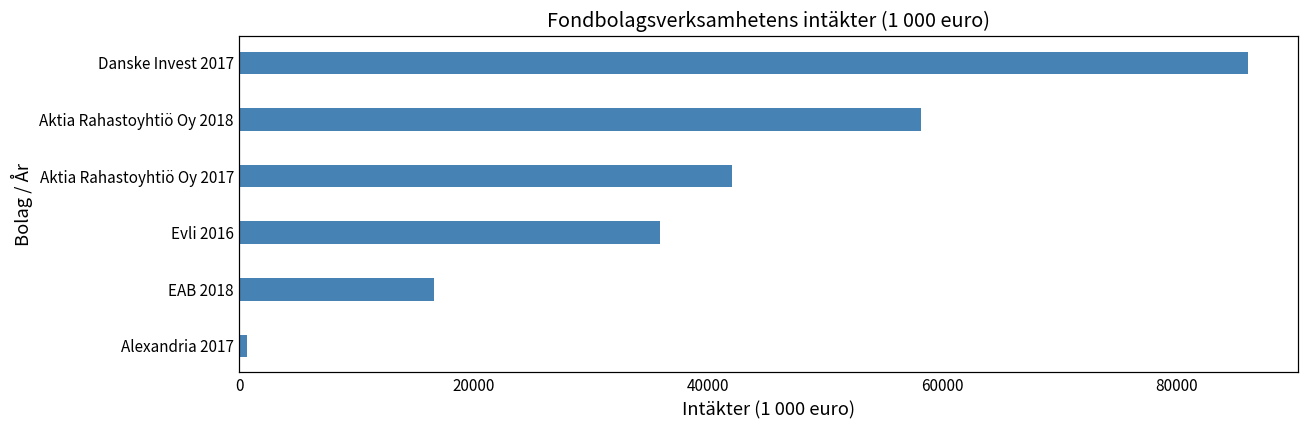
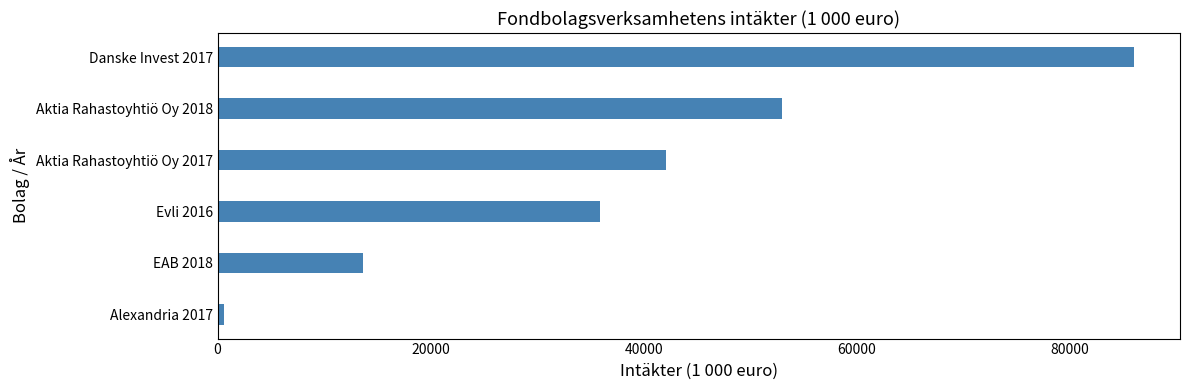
  {
    "Danske Invest 2017": 86000,
-   "Aktia Rahastoyhtiö Oy 2018": 58200,
+   "Aktia Rahastoyhtiö Oy 2018": 52900,
    "Aktia Rahastoyhtiö Oy 2017": 42100,
    "Evli 2016": 35900,
-   "EAB 2018": 16600,
+   "EAB 2018": 13600,
    "Alexandria 2017": 600
  }
